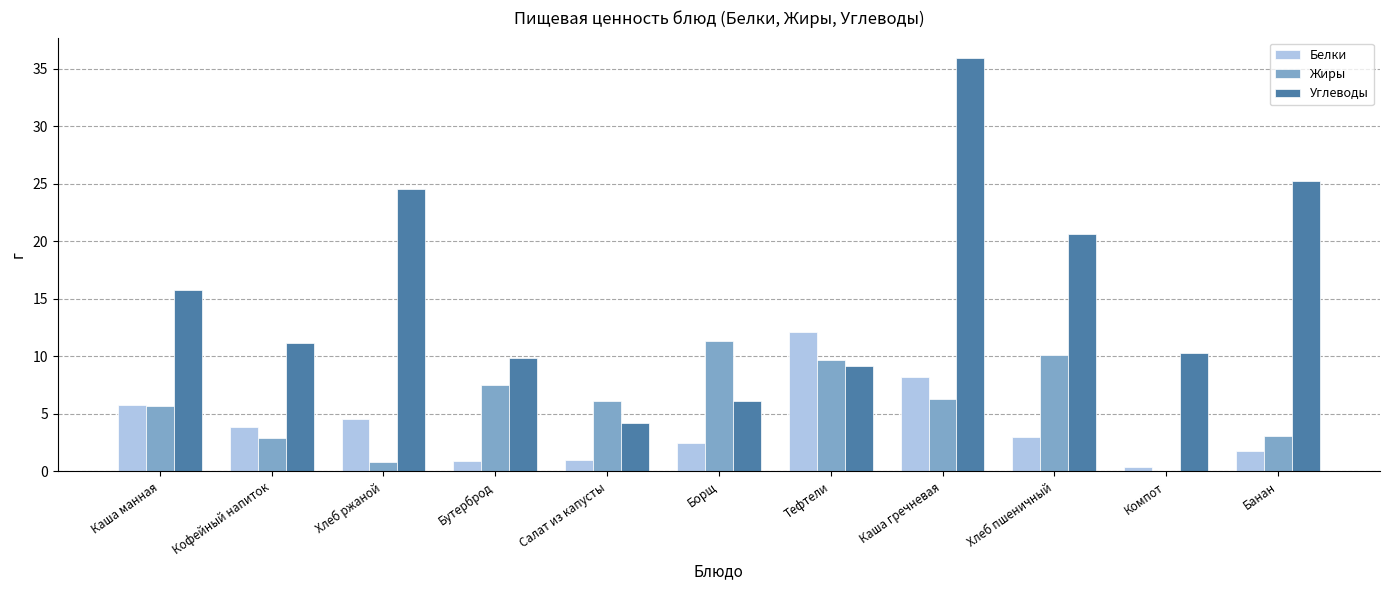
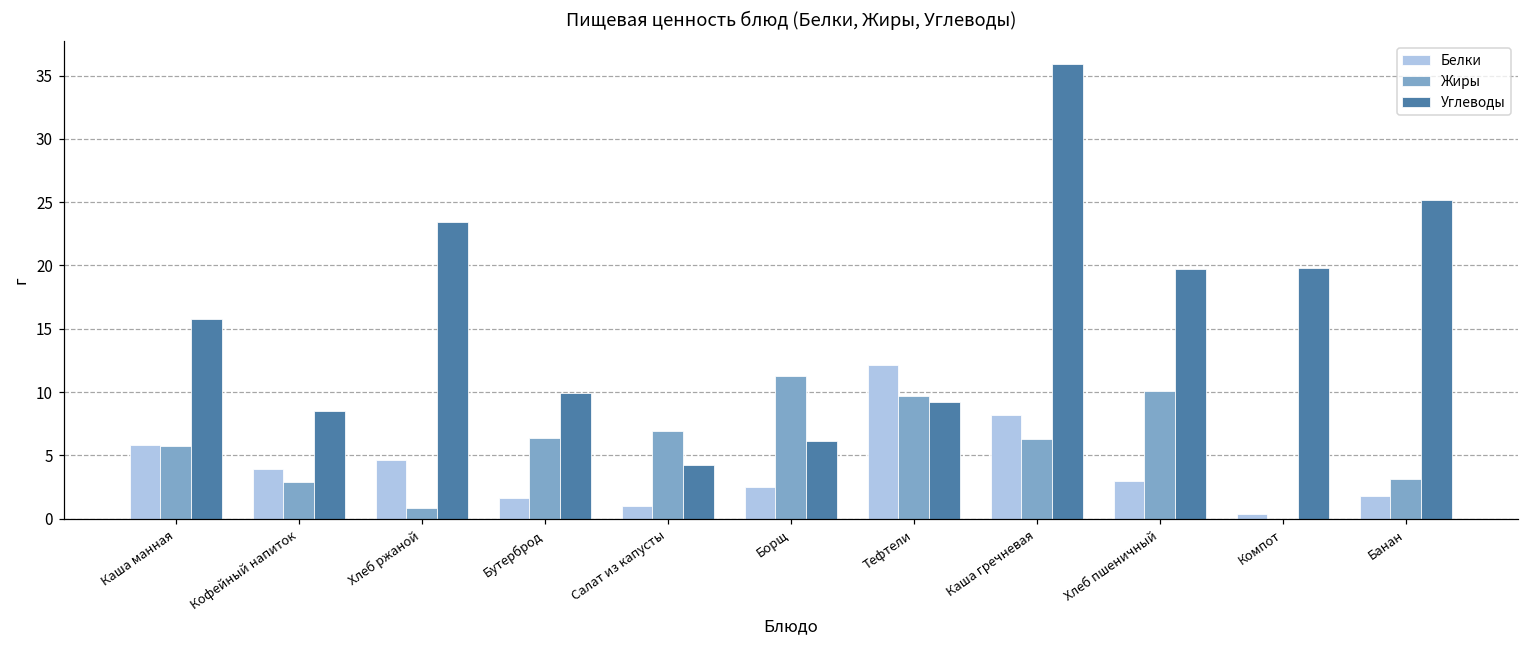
  {
    "Белки": {
      "Каша манная": 5.8,
      "Кофейный напиток": 3.9,
      "Хлеб ржаной": 4.6,
-     "Бутерброд": 0.9,
+     "Бутерброд": 1.6,
      "Салат из капусты": 1.0,
      "Борщ": 2.5,
      "Тефтели": 12.1,
      "Каша гречневая": 8.2,
      "Хлеб пшеничный": 3.0,
      "Компот": 0.4,
      "Банан": 1.8
    },
    "Жиры": {
      "Каша манная": 5.7,
      "Кофейный напиток": 2.9,
      "Хлеб ржаной": 0.8,
-     "Бутерброд": 7.5,
-     "Салат из капусты": 6.1,
+     "Бутерброд": 6.4,
+     "Салат из капусты": 6.9,
      "Борщ": 11.3,
      "Тефтели": 9.7,
      "Каша гречневая": 6.3,
      "Хлеб пшеничный": 10.1,
      "Компот": 0.0,
      "Банан": 3.1
    },
    "Углеводы": {
      "Каша манная": 15.8,
-     "Кофейный напиток": 11.2,
-     "Хлеб ржаной": 24.5,
+     "Кофейный напиток": 8.5,
+     "Хлеб ржаной": 23.4,
      "Бутерброд": 9.9,
      "Салат из капусты": 4.2,
      "Борщ": 6.1,
      "Тефтели": 9.2,
      "Каша гречневая": 35.9,
-     "Хлеб пшеничный": 20.6,
-     "Компот": 10.3,
+     "Хлеб пшеничный": 19.7,
+     "Компот": 19.8,
      "Банан": 25.2
    }
  }
